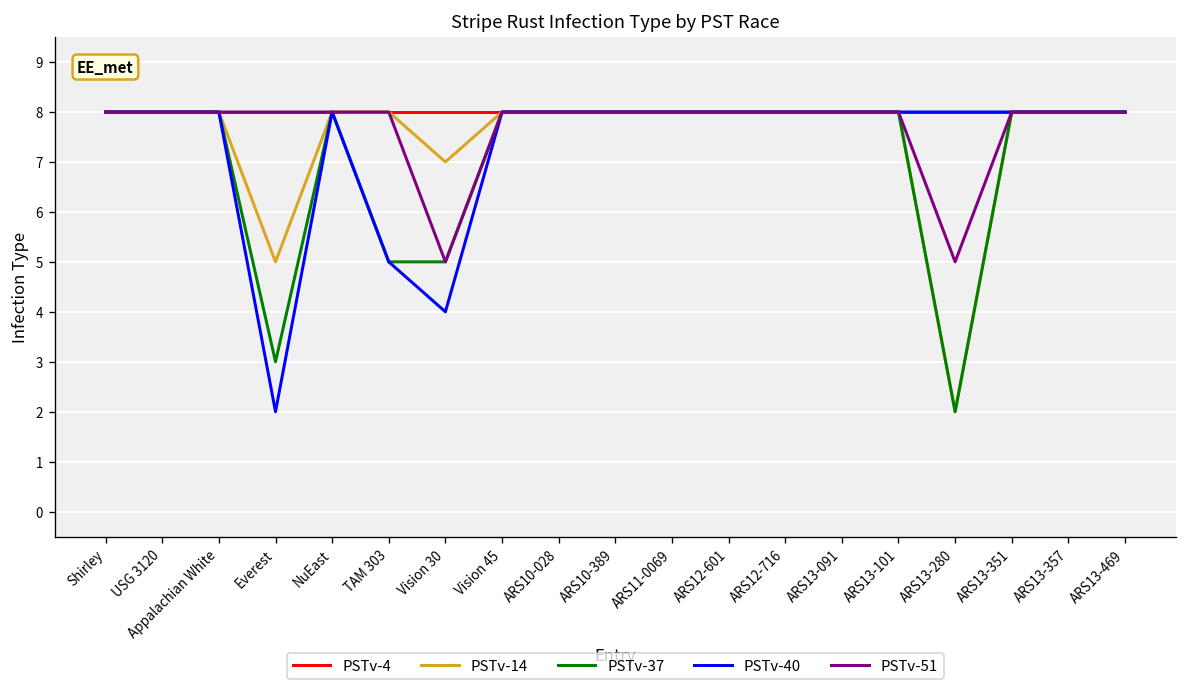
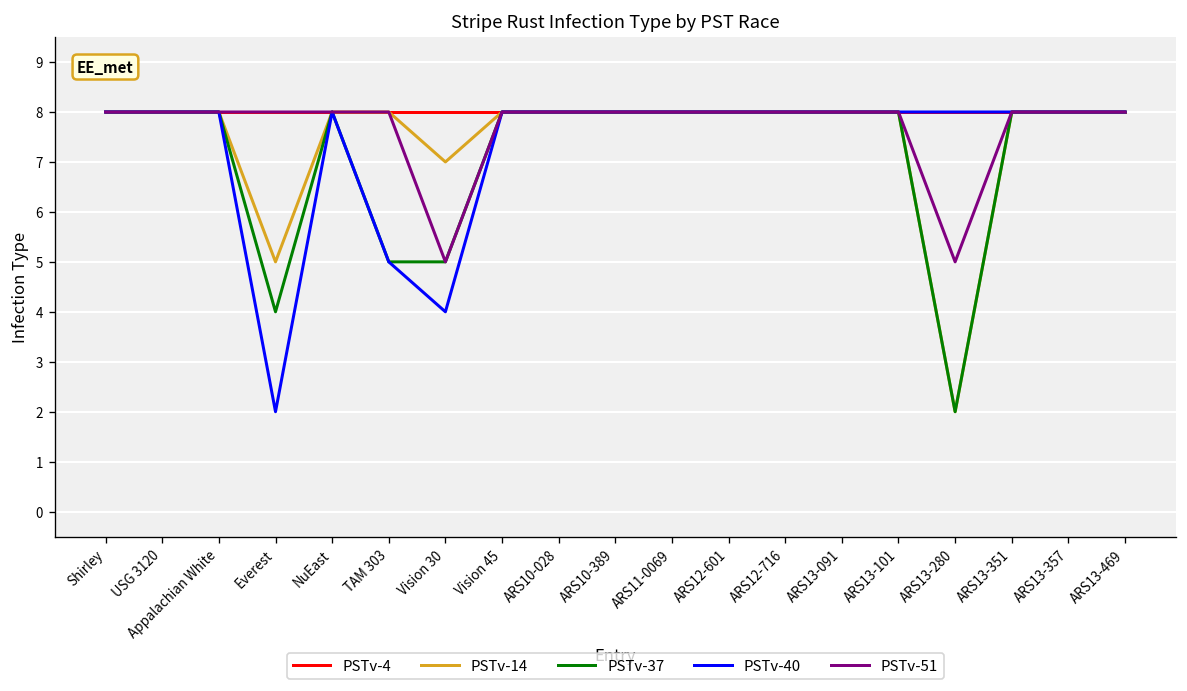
  {
    "PSTv-4": {
      "Vision 30": 8
    },
    "PSTv-14": {
      "Everest": 5,
      "Vision 30": 7
    },
    "PSTv-37": {
-     "Everest": 3
+     "Everest": 4
    },
    "PSTv-40": {
      "Everest": 2,
      "Vision 30": 4
    },
    "PSTv-51": {
      "ARS13-280": 5
    }
  }
